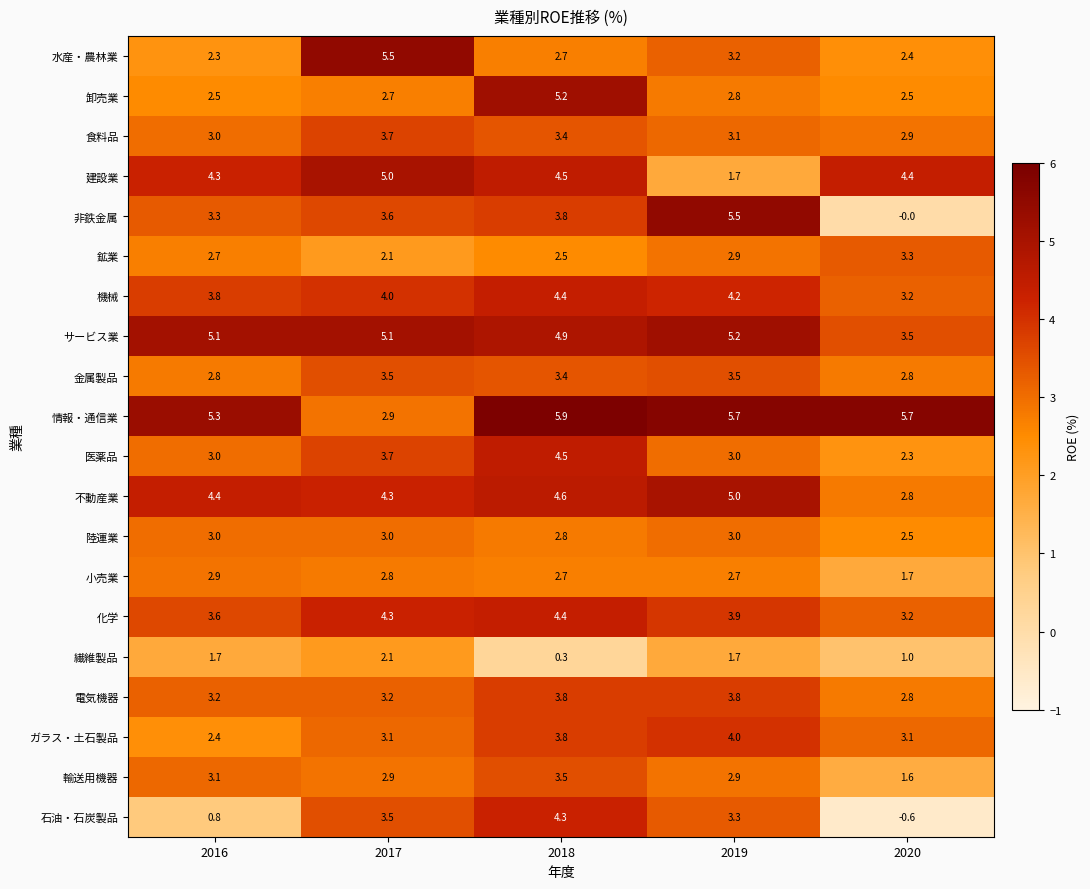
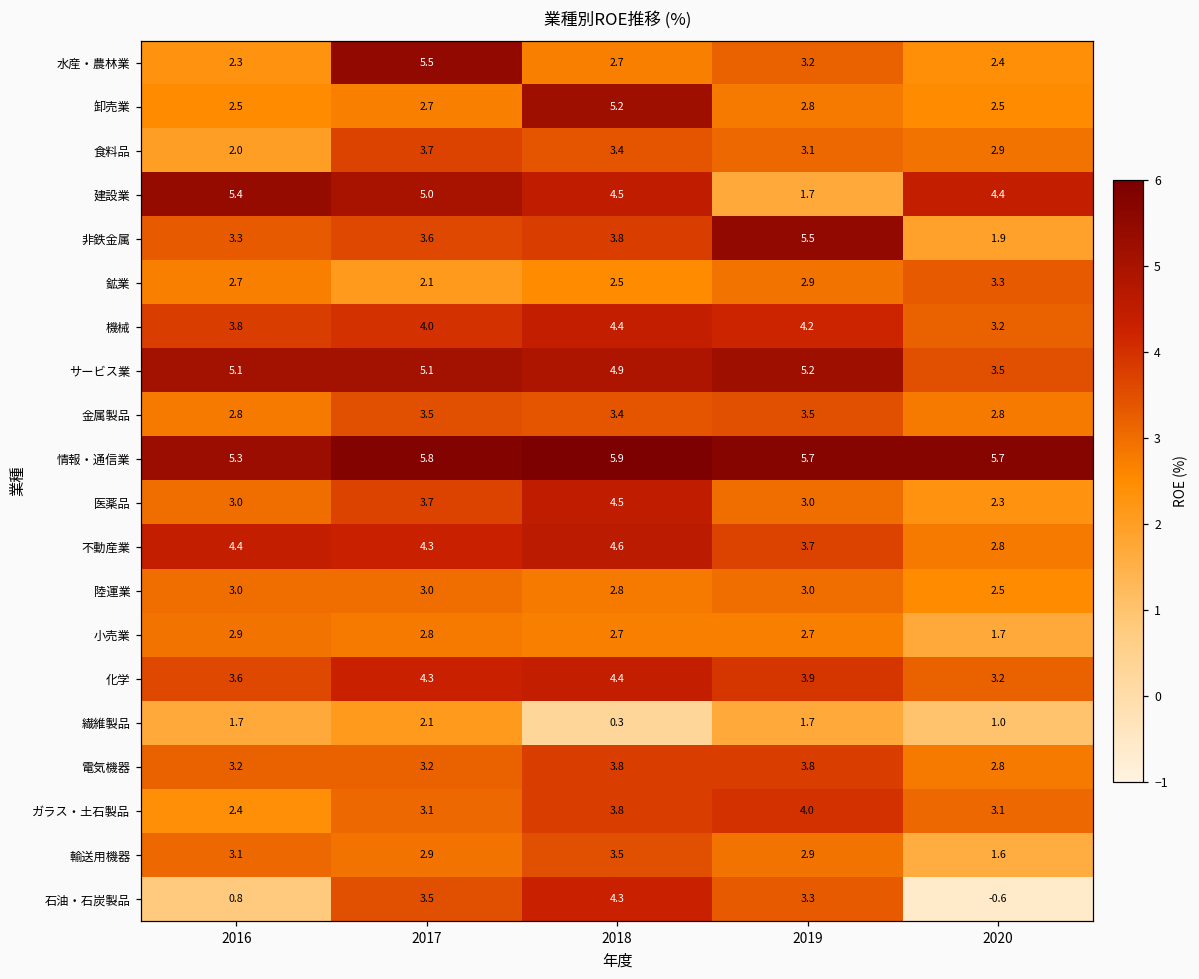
  {
    "水産・農林業": {
      "2016": 2.3,
      "2017": 5.5,
      "2018": 2.7,
      "2019": 3.2,
      "2020": 2.4
    },
    "卸売業": {
      "2016": 2.5,
      "2017": 2.7,
      "2018": 5.2,
      "2019": 2.8,
      "2020": 2.5
    },
    "食料品": {
-     "2016": 3.0,
+     "2016": 2.0,
      "2017": 3.7,
      "2018": 3.4,
      "2019": 3.1,
      "2020": 2.9
    },
    "建設業": {
-     "2016": 4.3,
+     "2016": 5.4,
      "2017": 5.0,
      "2018": 4.5,
      "2019": 1.7,
      "2020": 4.4
    },
    "非鉄金属": {
      "2016": 3.3,
      "2017": 3.6,
      "2018": 3.8,
      "2019": 5.5,
-     "2020": -0.0
+     "2020": 1.9
    },
    "鉱業": {
      "2016": 2.7,
      "2017": 2.1,
      "2018": 2.5,
      "2019": 2.9,
      "2020": 3.3
    },
    "機械": {
      "2016": 3.8,
      "2017": 4.0,
      "2018": 4.4,
      "2019": 4.2,
      "2020": 3.2
    },
    "サービス業": {
      "2016": 5.1,
      "2017": 5.1,
      "2018": 4.9,
      "2019": 5.2,
      "2020": 3.5
    },
    "金属製品": {
      "2016": 2.8,
      "2017": 3.5,
      "2018": 3.4,
      "2019": 3.5,
      "2020": 2.8
    },
    "情報・通信業": {
      "2016": 5.3,
-     "2017": 2.9,
+     "2017": 5.8,
      "2018": 5.9,
      "2019": 5.7,
      "2020": 5.7
    },
    "医薬品": {
      "2016": 3.0,
      "2017": 3.7,
      "2018": 4.5,
      "2019": 3.0,
      "2020": 2.3
    },
    "不動産業": {
      "2016": 4.4,
      "2017": 4.3,
      "2018": 4.6,
-     "2019": 5.0,
+     "2019": 3.7,
      "2020": 2.8
    },
    "陸運業": {
      "2016": 3.0,
      "2017": 3.0,
      "2018": 2.8,
      "2019": 3.0,
      "2020": 2.5
    },
    "小売業": {
      "2016": 2.9,
      "2017": 2.8,
      "2018": 2.7,
      "2019": 2.7,
      "2020": 1.7
    },
    "化学": {
      "2016": 3.6,
      "2017": 4.3,
      "2018": 4.4,
      "2019": 3.9,
      "2020": 3.2
    },
    "繊維製品": {
      "2016": 1.7,
      "2017": 2.1,
      "2018": 0.3,
      "2019": 1.7,
      "2020": 1.0
    },
    "電気機器": {
      "2016": 3.2,
      "2017": 3.2,
      "2018": 3.8,
      "2019": 3.8,
      "2020": 2.8
    },
    "ガラス・土石製品": {
      "2016": 2.4,
      "2017": 3.1,
      "2018": 3.8,
      "2019": 4.0,
      "2020": 3.1
    },
    "輸送用機器": {
      "2016": 3.1,
      "2017": 2.9,
      "2018": 3.5,
      "2019": 2.9,
      "2020": 1.6
    },
    "石油・石炭製品": {
      "2016": 0.8,
      "2017": 3.5,
      "2018": 4.3,
      "2019": 3.3,
      "2020": -0.6
    }
  }
